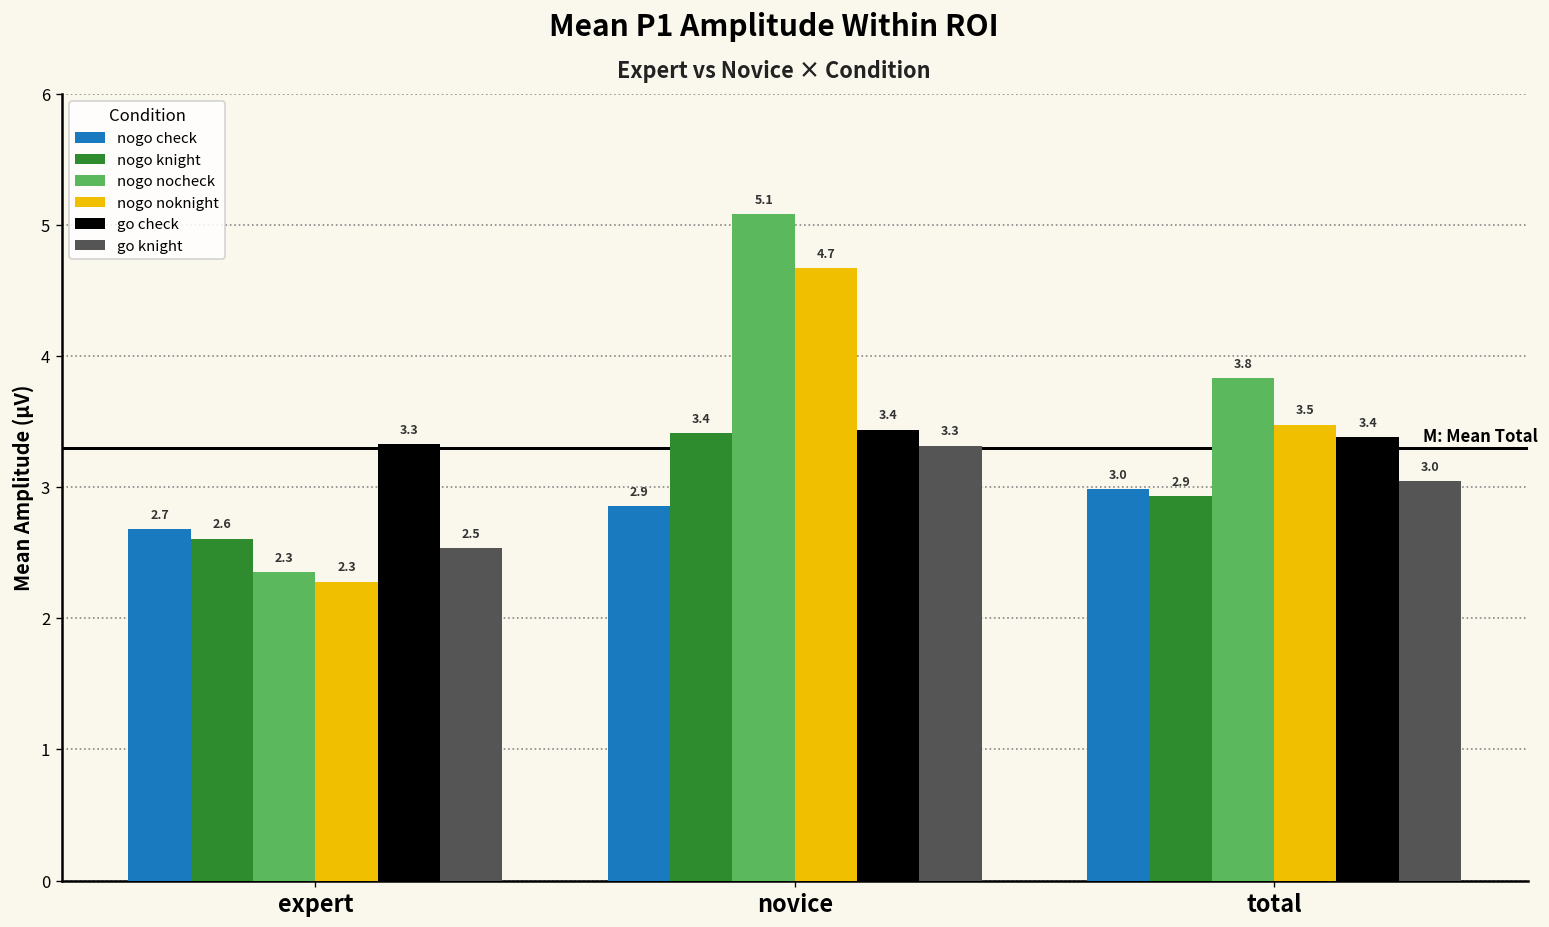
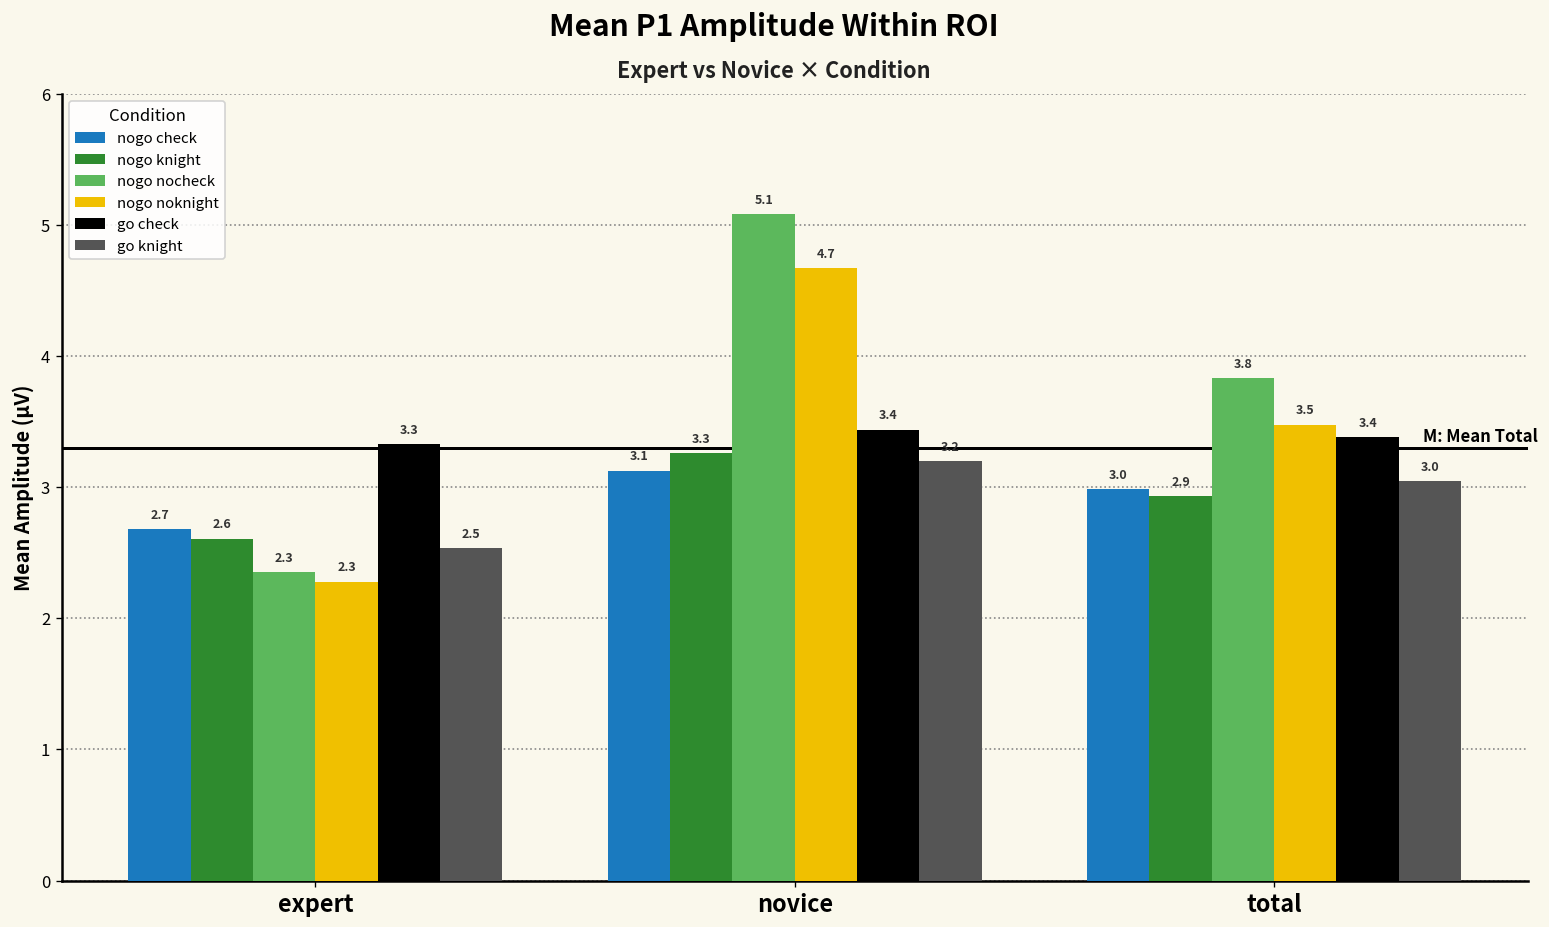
  {
    "nogo check": {
      "expert": 2.7,
-     "novice": 2.9,
+     "novice": 3.1,
      "total": 3.0
    },
    "nogo knight": {
      "expert": 2.6,
-     "novice": 3.4,
+     "novice": 3.3,
      "total": 2.9
    },
    "nogo nocheck": {
      "expert": 2.3,
      "novice": 5.1,
      "total": 3.8
    },
    "nogo noknight": {
      "expert": 2.3,
      "novice": 4.7,
      "total": 3.5
    },
    "go check": {
      "expert": 3.3,
      "novice": 3.4,
      "total": 3.4
    },
    "go knight": {
      "expert": 2.5,
-     "novice": 3.3,
+     "novice": 3.2,
      "total": 3.0
    }
  }
